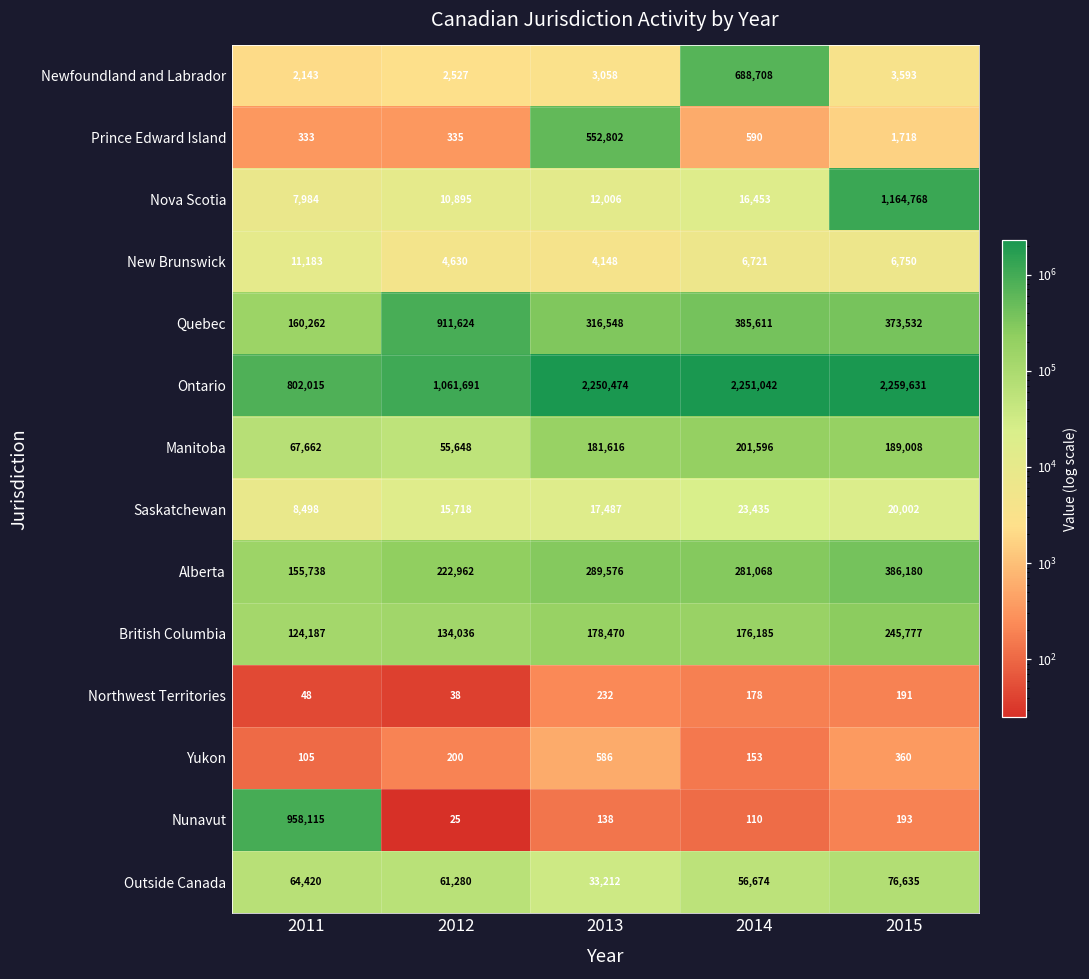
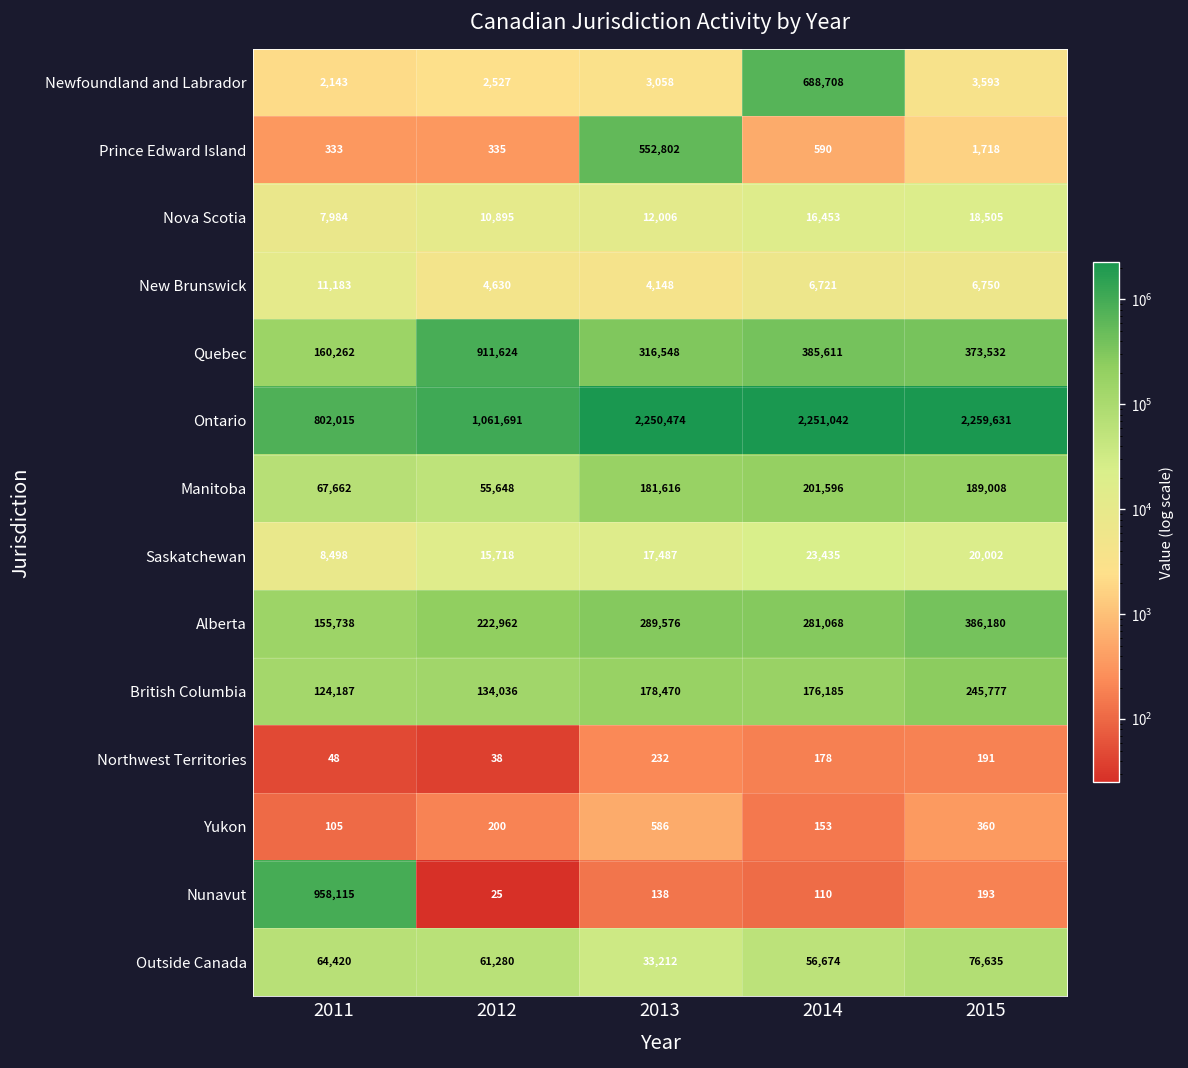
  {
    "Newfoundland and Labrador": {
      "2011": "2,143",
      "2012": "2,527",
      "2013": "3,058",
      "2014": "688,708",
      "2015": "3,593"
    },
    "Prince Edward Island": {
      "2011": "333",
      "2012": "335",
      "2013": "552,802",
      "2014": "590",
      "2015": "1,718"
    },
    "Nova Scotia": {
      "2011": "7,984",
      "2012": "10,895",
      "2013": "12,006",
      "2014": "16,453",
-     "2015": "1,164,768"
+     "2015": "18,505"
    },
    "New Brunswick": {
      "2011": "11,183",
      "2012": "4,630",
      "2013": "4,148",
      "2014": "6,721",
      "2015": "6,750"
    },
    "Quebec": {
      "2011": "160,262",
      "2012": "911,624",
      "2013": "316,548",
      "2014": "385,611",
      "2015": "373,532"
    },
    "Ontario": {
      "2011": "802,015",
      "2012": "1,061,691",
      "2013": "2,250,474",
      "2014": "2,251,042",
      "2015": "2,259,631"
    },
    "Manitoba": {
      "2011": "67,662",
      "2012": "55,648",
      "2013": "181,616",
      "2014": "201,596",
      "2015": "189,008"
    },
    "Saskatchewan": {
      "2011": "8,498",
      "2012": "15,718",
      "2013": "17,487",
      "2014": "23,435",
      "2015": "20,002"
    },
    "Alberta": {
      "2011": "155,738",
      "2012": "222,962",
      "2013": "289,576",
      "2014": "281,068",
      "2015": "386,180"
    },
    "British Columbia": {
      "2011": "124,187",
      "2012": "134,036",
      "2013": "178,470",
      "2014": "176,185",
      "2015": "245,777"
    },
    "Northwest Territories": {
      "2011": "48",
      "2012": "38",
      "2013": "232",
      "2014": "178",
      "2015": "191"
    },
    "Yukon": {
      "2011": "105",
      "2012": "200",
      "2013": "586",
      "2014": "153",
      "2015": "360"
    },
    "Nunavut": {
      "2011": "958,115",
      "2012": "25",
      "2013": "138",
      "2014": "110",
      "2015": "193"
    },
    "Outside Canada": {
      "2011": "64,420",
      "2012": "61,280",
      "2013": "33,212",
      "2014": "56,674",
      "2015": "76,635"
    }
  }
